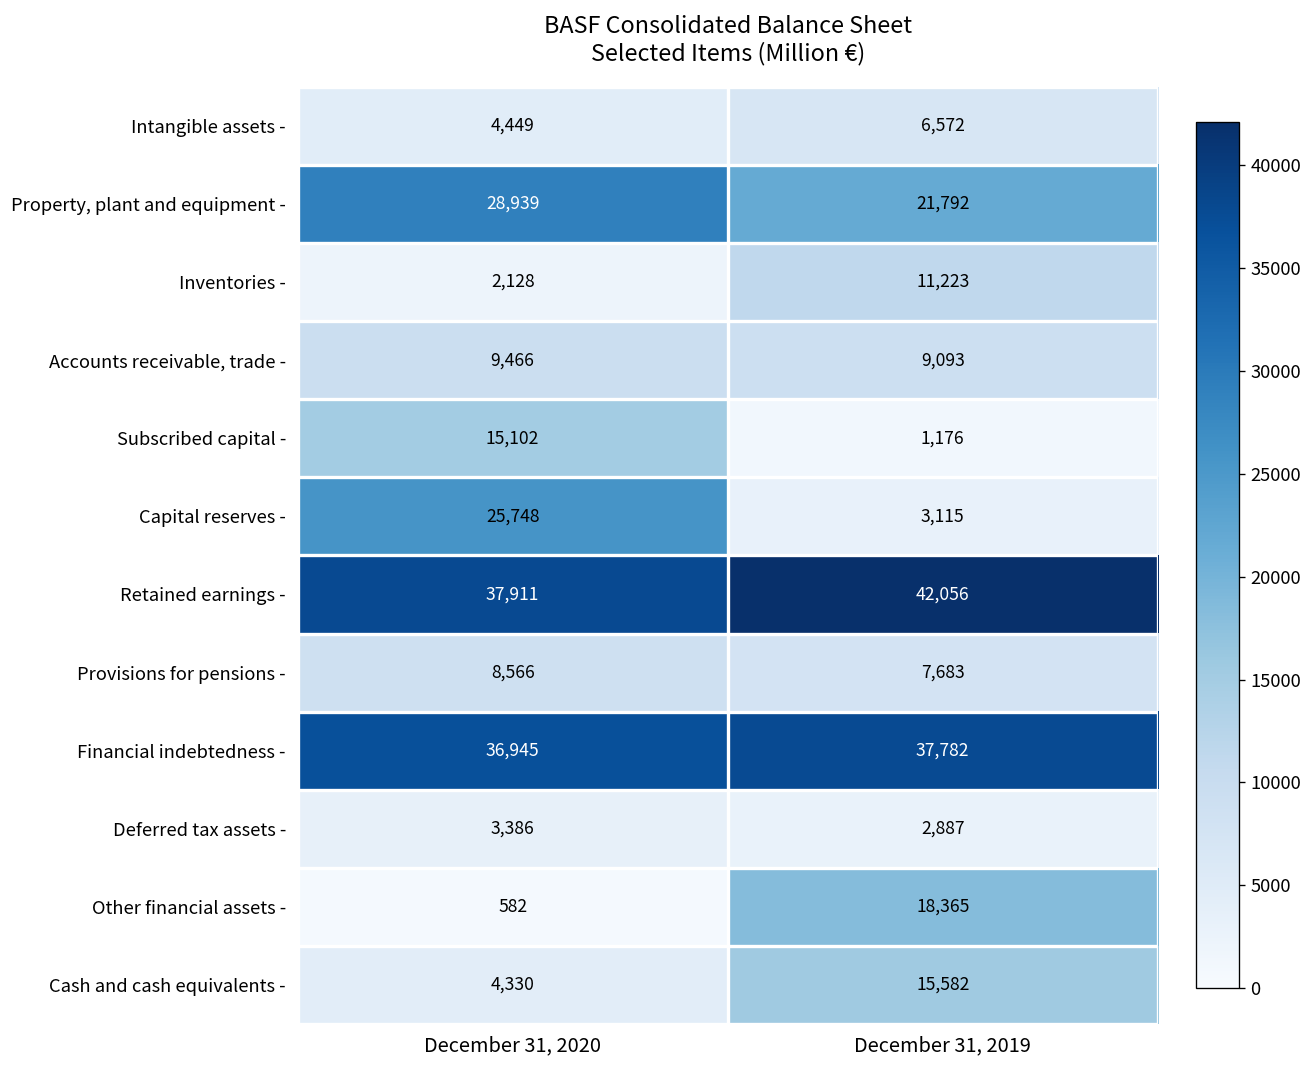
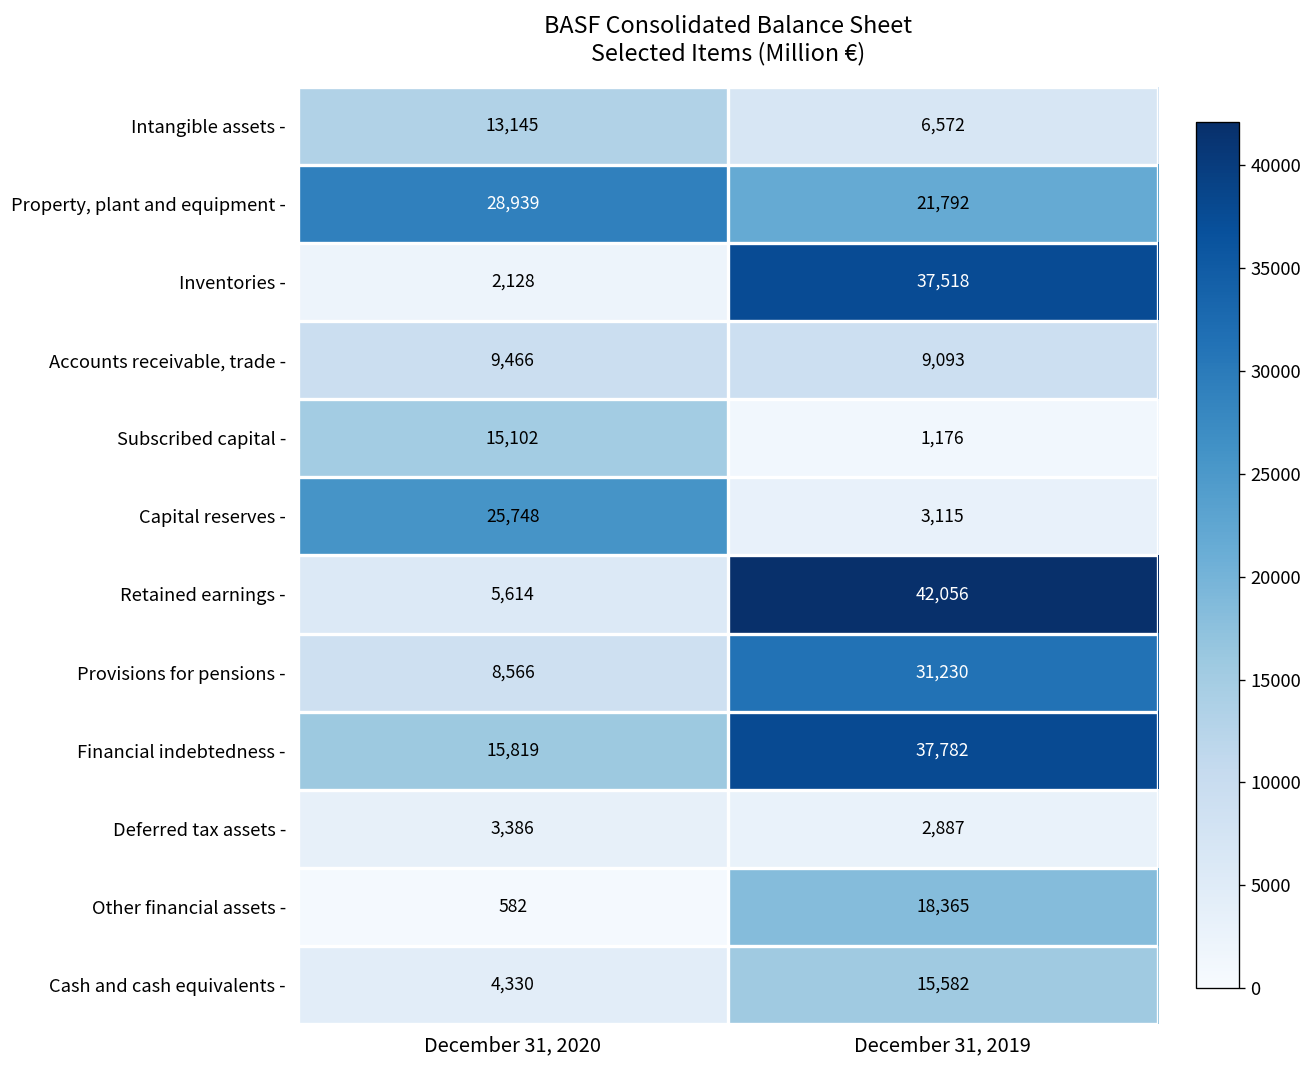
  {
    "Intangible assets -": {
-     "December 31, 2020": "4,449",
+     "December 31, 2020": "13,145",
      "December 31, 2019": "6,572"
    },
    "Property, plant and equipment -": {
      "December 31, 2020": "28,939",
      "December 31, 2019": "21,792"
    },
    "Inventories -": {
      "December 31, 2020": "2,128",
-     "December 31, 2019": "11,223"
+     "December 31, 2019": "37,518"
    },
    "Accounts receivable, trade -": {
      "December 31, 2020": "9,466",
      "December 31, 2019": "9,093"
    },
    "Subscribed capital -": {
      "December 31, 2020": "15,102",
      "December 31, 2019": "1,176"
    },
    "Capital reserves -": {
      "December 31, 2020": "25,748",
      "December 31, 2019": "3,115"
    },
    "Retained earnings -": {
-     "December 31, 2020": "37,911",
+     "December 31, 2020": "5,614",
      "December 31, 2019": "42,056"
    },
    "Provisions for pensions -": {
      "December 31, 2020": "8,566",
-     "December 31, 2019": "7,683"
+     "December 31, 2019": "31,230"
    },
    "Financial indebtedness -": {
-     "December 31, 2020": "36,945",
+     "December 31, 2020": "15,819",
      "December 31, 2019": "37,782"
    },
    "Deferred tax assets -": {
      "December 31, 2020": "3,386",
      "December 31, 2019": "2,887"
    },
    "Other financial assets -": {
      "December 31, 2020": "582",
      "December 31, 2019": "18,365"
    },
    "Cash and cash equivalents -": {
      "December 31, 2020": "4,330",
      "December 31, 2019": "15,582"
    }
  }
